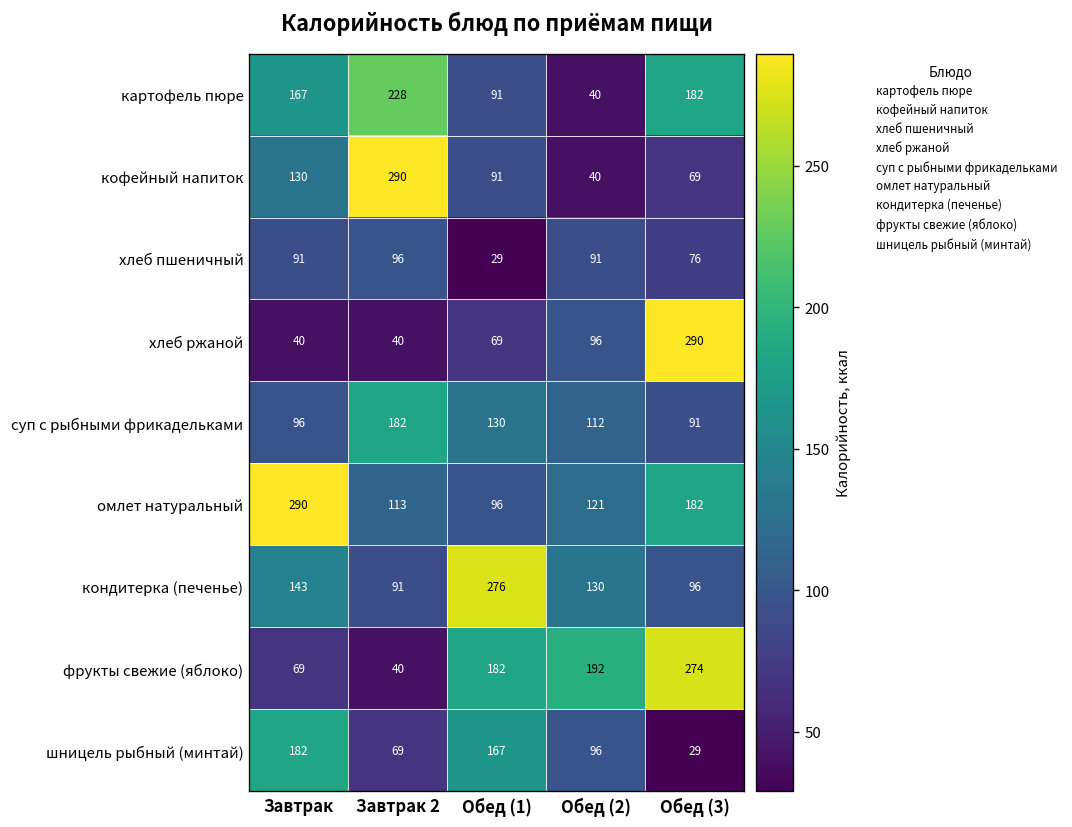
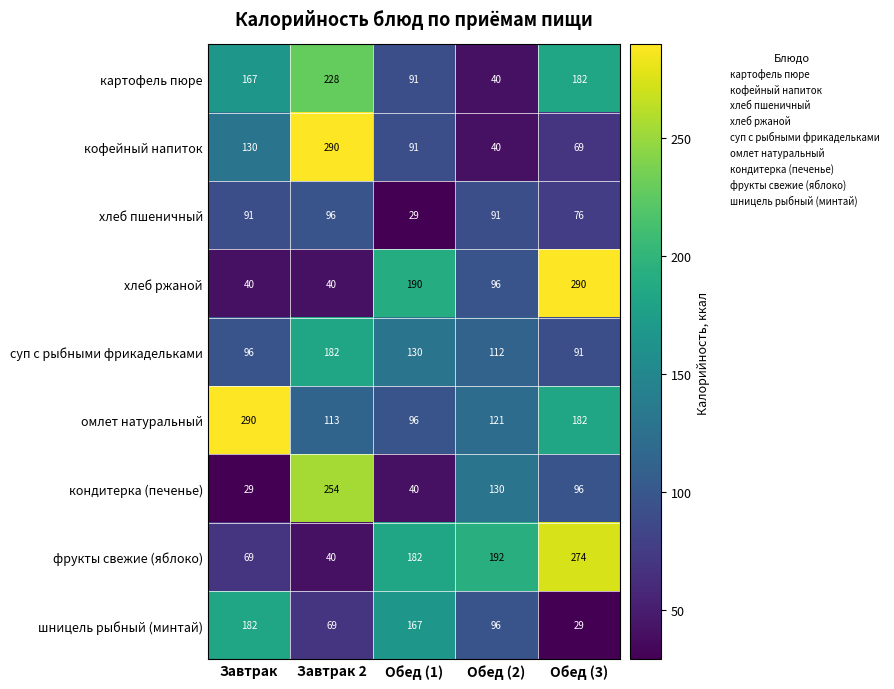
  {
    "картофель пюре": {
      "Завтрак": 167,
      "Завтрак 2": 228,
      "Обед (1)": 91,
      "Обед (2)": 40,
      "Обед (3)": 182
    },
    "кофейный напиток": {
      "Завтрак": 130,
      "Завтрак 2": 290,
      "Обед (1)": 91,
      "Обед (2)": 40,
      "Обед (3)": 69
    },
    "хлеб пшеничный": {
      "Завтрак": 91,
      "Завтрак 2": 96,
      "Обед (1)": 29,
      "Обед (2)": 91,
      "Обед (3)": 76
    },
    "хлеб ржаной": {
      "Завтрак": 40,
      "Завтрак 2": 40,
-     "Обед (1)": 69,
+     "Обед (1)": 190,
      "Обед (2)": 96,
      "Обед (3)": 290
    },
    "суп с рыбными фрикадельками": {
      "Завтрак": 96,
      "Завтрак 2": 182,
      "Обед (1)": 130,
      "Обед (2)": 112,
      "Обед (3)": 91
    },
    "омлет натуральный": {
      "Завтрак": 290,
      "Завтрак 2": 113,
      "Обед (1)": 96,
      "Обед (2)": 121,
      "Обед (3)": 182
    },
    "кондитерка (печенье)": {
-     "Завтрак": 143,
-     "Завтрак 2": 91,
-     "Обед (1)": 276,
+     "Завтрак": 29,
+     "Завтрак 2": 254,
+     "Обед (1)": 40,
      "Обед (2)": 130,
      "Обед (3)": 96
    },
    "фрукты свежие (яблоко)": {
      "Завтрак": 69,
      "Завтрак 2": 40,
      "Обед (1)": 182,
      "Обед (2)": 192,
      "Обед (3)": 274
    },
    "шницель рыбный (минтай)": {
      "Завтрак": 182,
      "Завтрак 2": 69,
      "Обед (1)": 167,
      "Обед (2)": 96,
      "Обед (3)": 29
    }
  }
